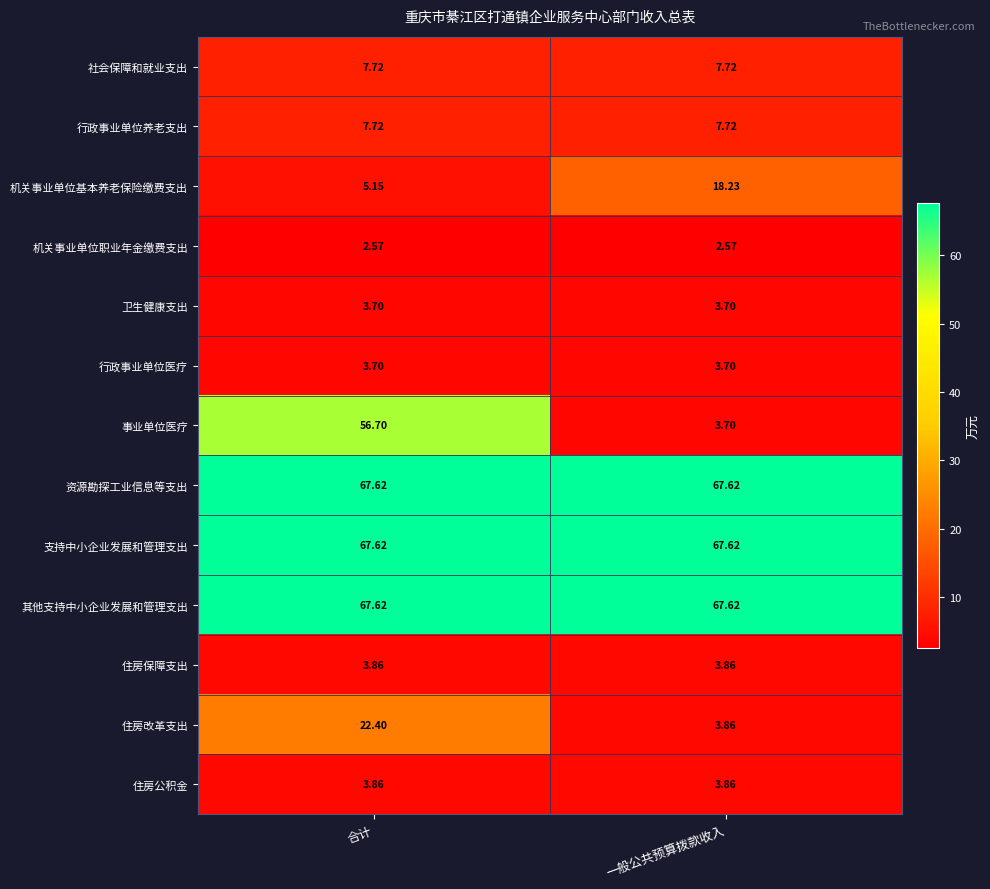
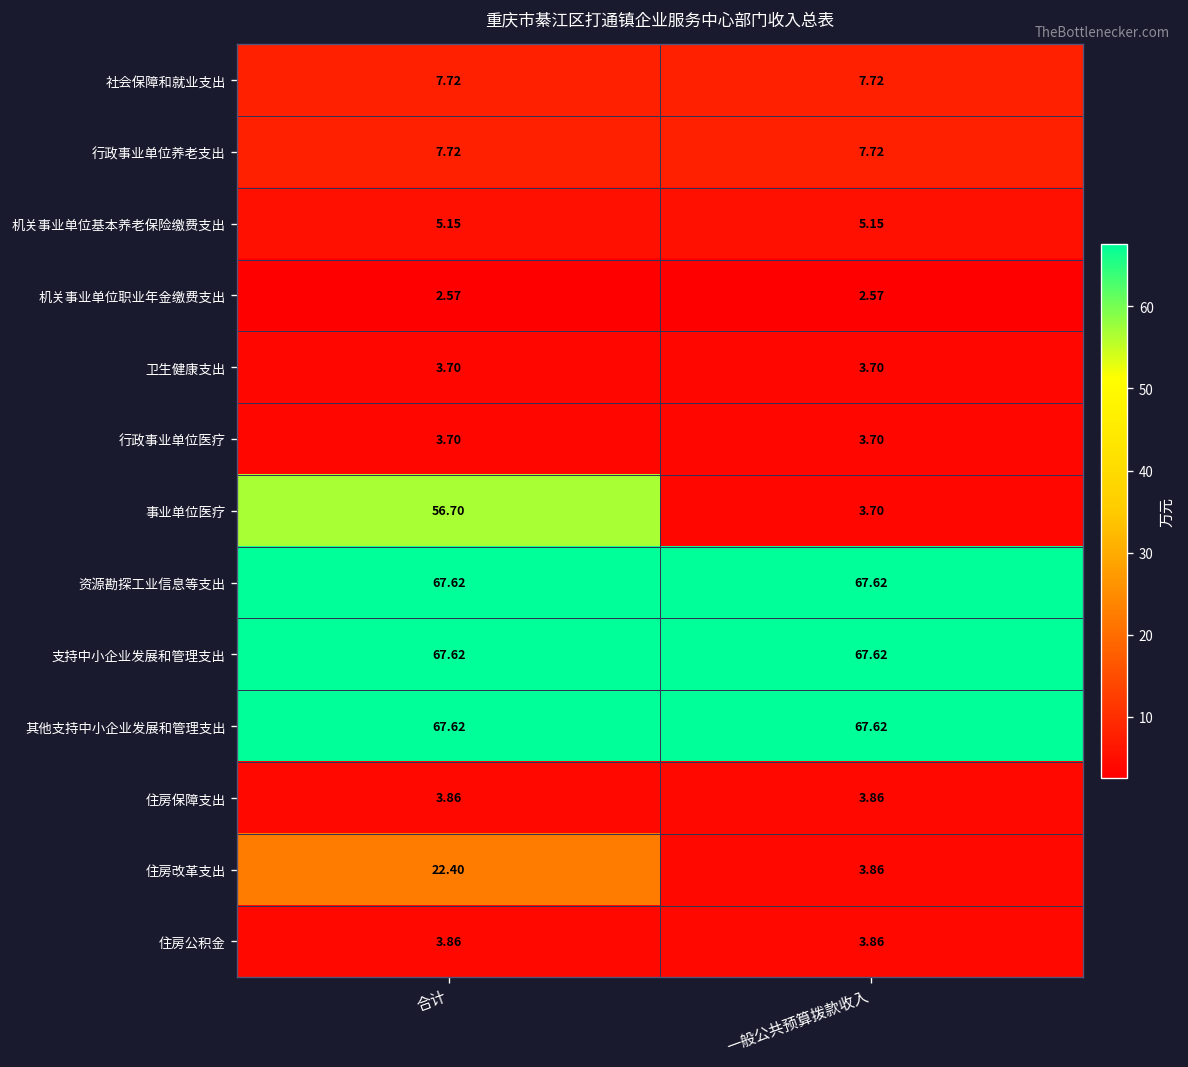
  {
    "社会保障和就业支出": {
      "合计": 7.72,
      "一般公共预算拨款收入": 7.72
    },
    "行政事业单位养老支出": {
      "合计": 7.72,
      "一般公共预算拨款收入": 7.72
    },
    "机关事业单位基本养老保险缴费支出": {
      "合计": 5.15,
-     "一般公共预算拨款收入": 18.23
+     "一般公共预算拨款收入": 5.15
    },
    "机关事业单位职业年金缴费支出": {
      "合计": 2.57,
      "一般公共预算拨款收入": 2.57
    },
    "卫生健康支出": {
      "合计": 3.70,
      "一般公共预算拨款收入": 3.70
    },
    "行政事业单位医疗": {
      "合计": 3.70,
      "一般公共预算拨款收入": 3.70
    },
    "事业单位医疗": {
      "合计": 56.70,
      "一般公共预算拨款收入": 3.70
    },
    "资源勘探工业信息等支出": {
      "合计": 67.62,
      "一般公共预算拨款收入": 67.62
    },
    "支持中小企业发展和管理支出": {
      "合计": 67.62,
      "一般公共预算拨款收入": 67.62
    },
    "其他支持中小企业发展和管理支出": {
      "合计": 67.62,
      "一般公共预算拨款收入": 67.62
    },
    "住房保障支出": {
      "合计": 3.86,
      "一般公共预算拨款收入": 3.86
    },
    "住房改革支出": {
      "合计": 22.40,
      "一般公共预算拨款收入": 3.86
    },
    "住房公积金": {
      "合计": 3.86,
      "一般公共预算拨款收入": 3.86
    }
  }
